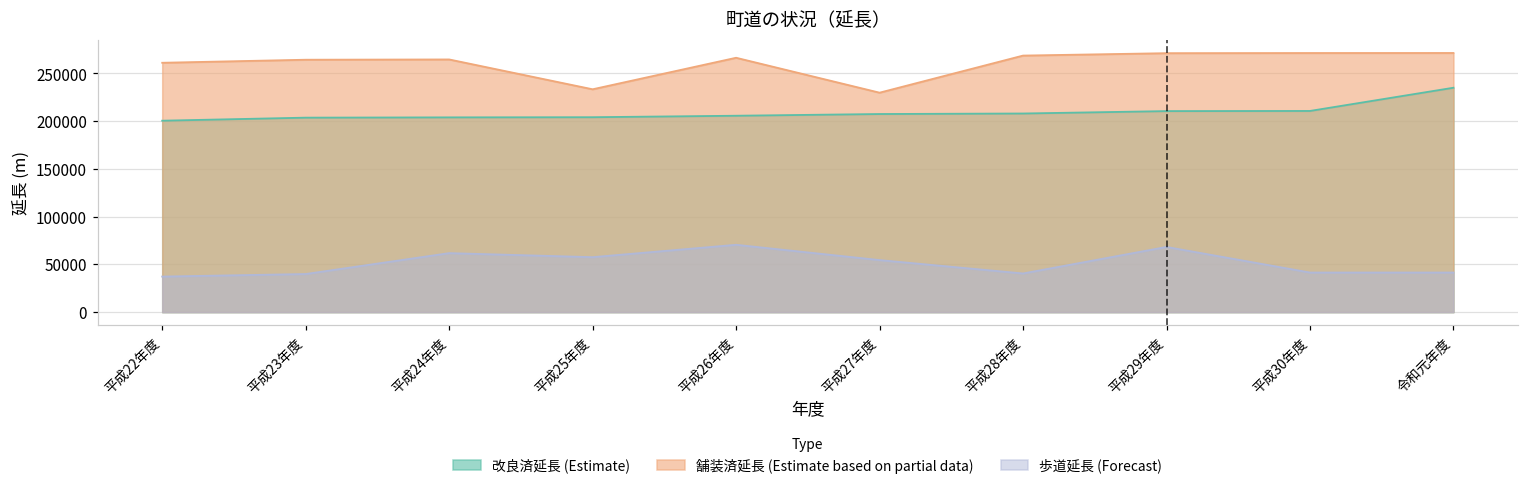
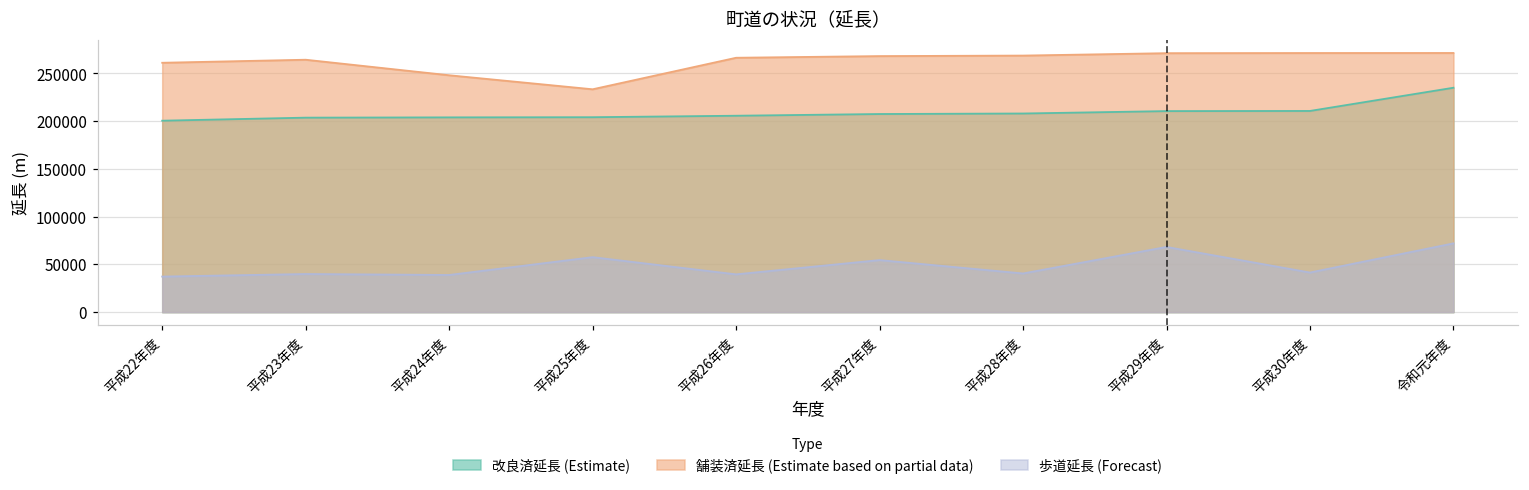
  {
    "改良済延長 (Estimate)": {
      "平成22年度": 200000,
      "平成23年度": 200000,
      "平成24年度": 200000,
      "平成25年度": 200000,
      "平成26年度": 210000,
      "平成27年度": 210000,
      "平成28年度": 210000,
      "平成29年度": 210000,
      "平成30年度": 210000,
      "令和元年度": 240000
    },
    "舗装済延長 (Estimate based on partial data)": {
      "平成22年度": 260000,
      "平成23年度": 260000,
-     "平成24年度": 260000,
+     "平成24年度": 250000,
      "平成25年度": 230000,
      "平成26年度": 270000,
-     "平成27年度": 230000,
+     "平成27年度": 270000,
      "平成28年度": 270000,
      "平成29年度": 270000,
      "平成30年度": 270000,
      "令和元年度": 270000
    },
    "歩道延長 (Forecast)": {
      "平成22年度": 40000,
      "平成23年度": 40000,
-     "平成24年度": 60000,
+     "平成24年度": 40000,
      "平成25年度": 60000,
-     "平成26年度": 70000,
+     "平成26年度": 40000,
      "平成27年度": 50000,
      "平成28年度": 40000,
      "平成29年度": 70000,
      "平成30年度": 40000,
-     "令和元年度": 40000
+     "令和元年度": 70000
    }
  }
